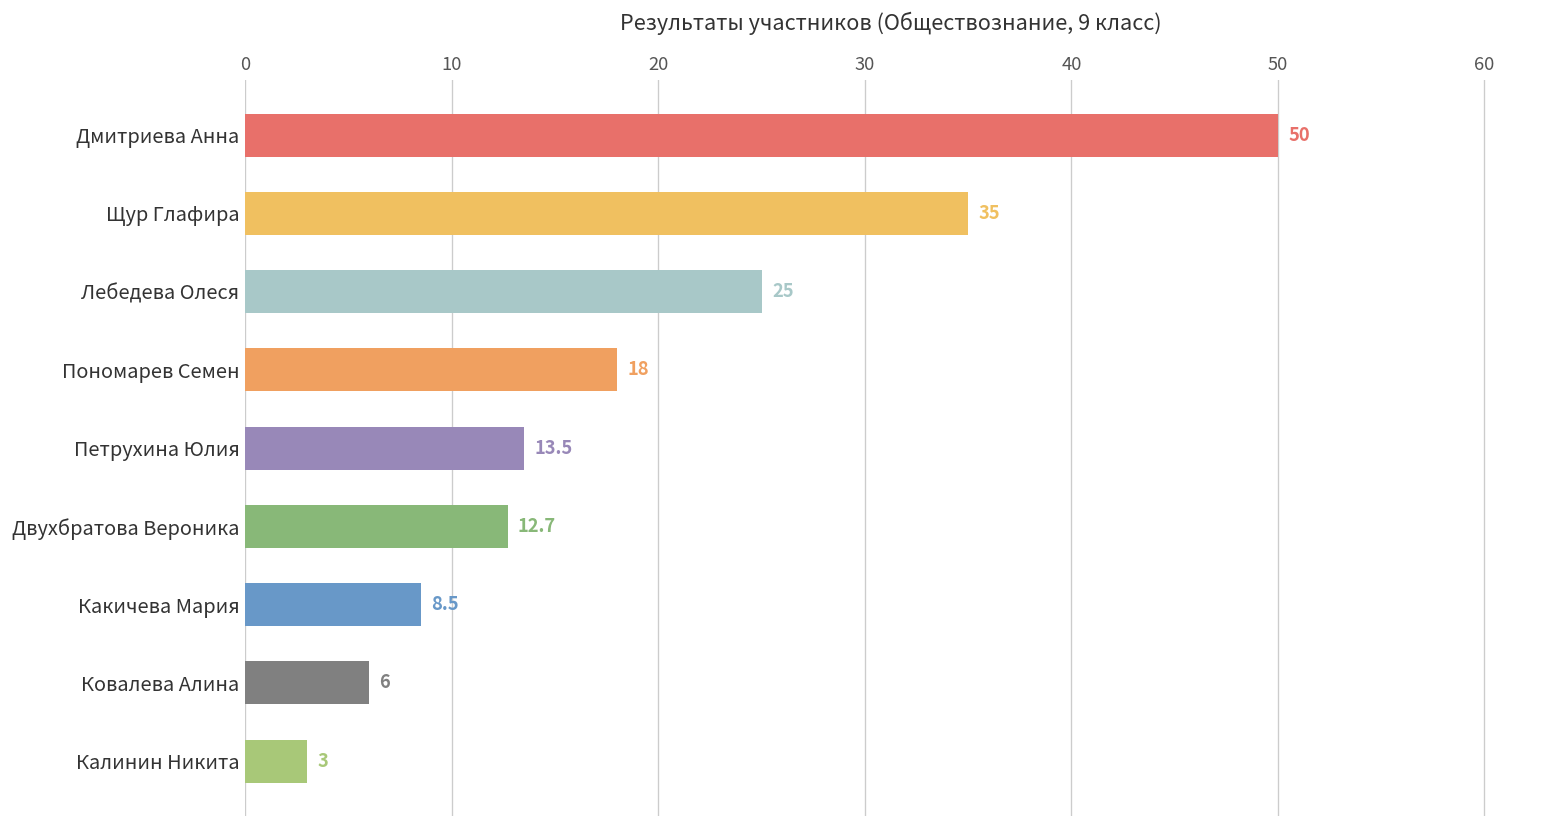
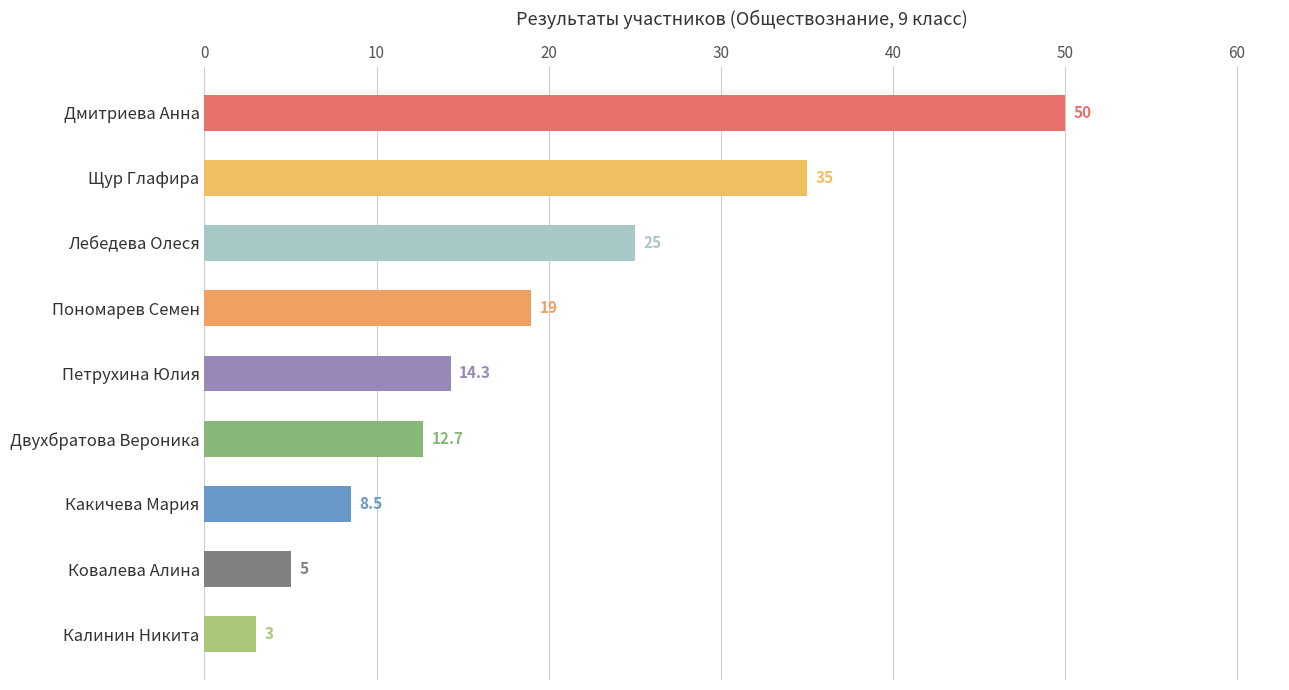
  {
    "Дмитриева Анна": 50,
    "Щур Глафира": 35,
    "Лебедева Олеся": 25,
-   "Пономарев Семен": 18,
-   "Петрухина Юлия": 13.5,
+   "Пономарев Семен": 19,
+   "Петрухина Юлия": 14.3,
    "Двухбратова Вероника": 12.7,
    "Какичева Мария": 8.5,
-   "Ковалева Алина": 6,
+   "Ковалева Алина": 5,
    "Калинин Никита": 3
  }
